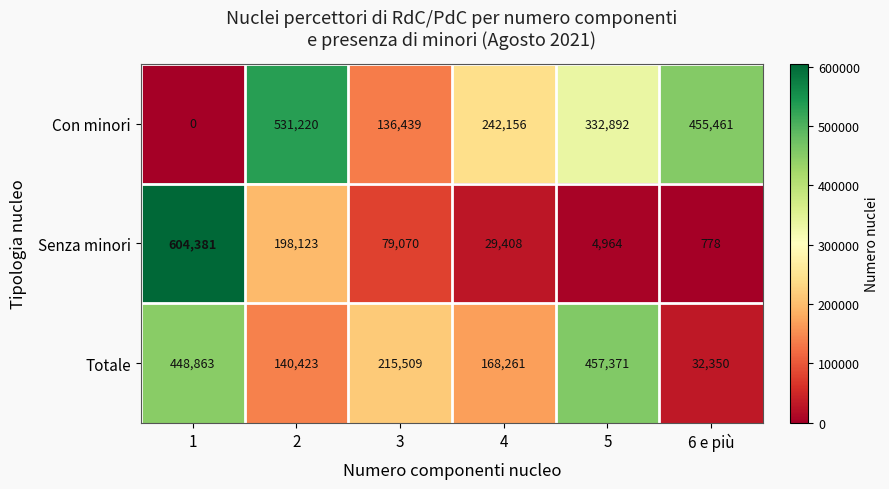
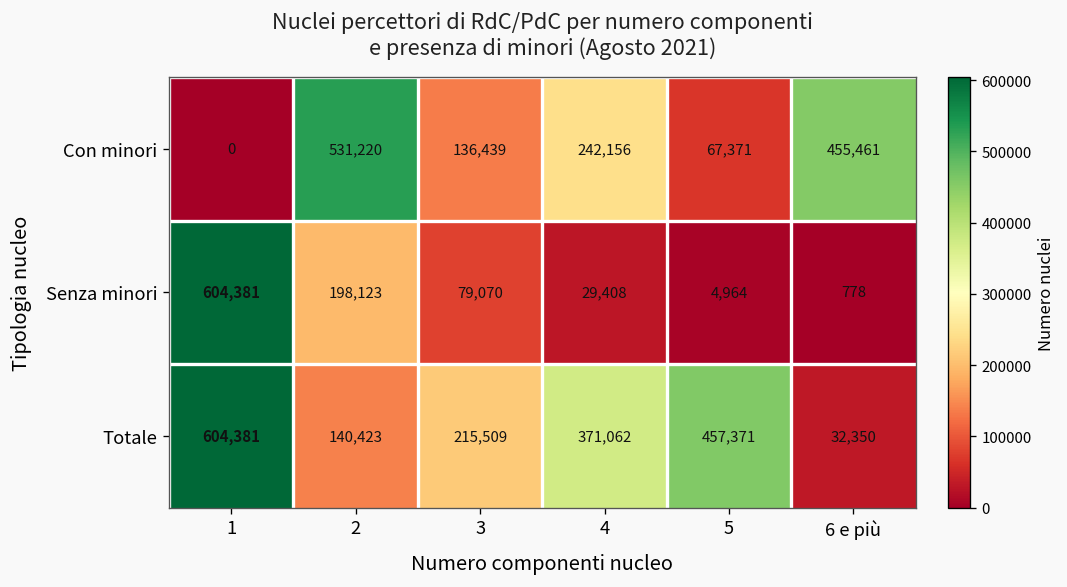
  {
    "Con minori": {
      "1": "0",
      "2": "531,220",
      "3": "136,439",
      "4": "242,156",
-     "5": "332,892",
+     "5": "67,371",
      "6 e più": "455,461"
    },
    "Senza minori": {
      "1": "604,381",
      "2": "198,123",
      "3": "79,070",
      "4": "29,408",
      "5": "4,964",
      "6 e più": "778"
    },
    "Totale": {
-     "1": "448,863",
+     "1": "604,381",
      "2": "140,423",
      "3": "215,509",
-     "4": "168,261",
+     "4": "371,062",
      "5": "457,371",
      "6 e più": "32,350"
    }
  }
